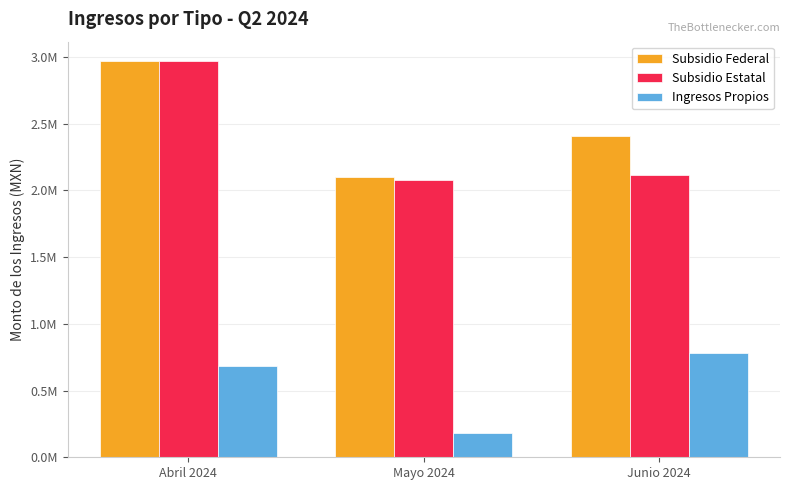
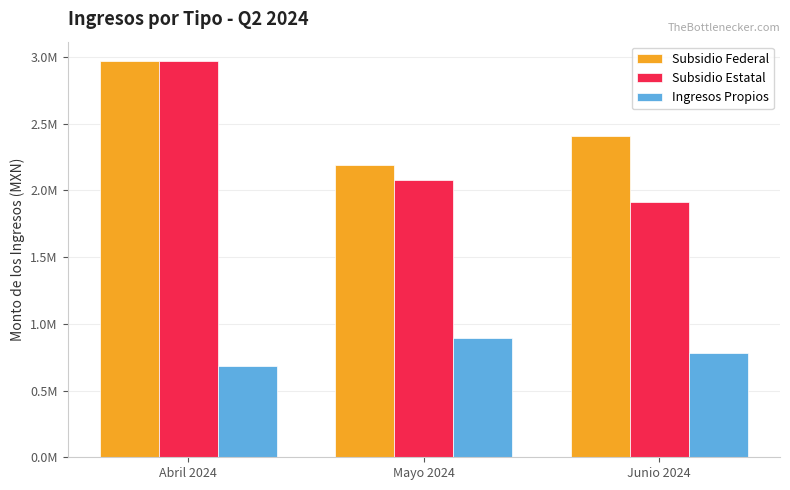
  {
    "Subsidio Federal": {
      "Abril 2024": 2970000,
-     "Mayo 2024": 2100000,
+     "Mayo 2024": 2190000,
      "Junio 2024": 2400000
    },
    "Subsidio Estatal": {
      "Abril 2024": 2970000,
      "Mayo 2024": 2080000,
-     "Junio 2024": 2120000
+     "Junio 2024": 1920000
    },
    "Ingresos Propios": {
      "Abril 2024": 680000,
-     "Mayo 2024": 180000,
+     "Mayo 2024": 890000,
      "Junio 2024": 780000
    }
  }
